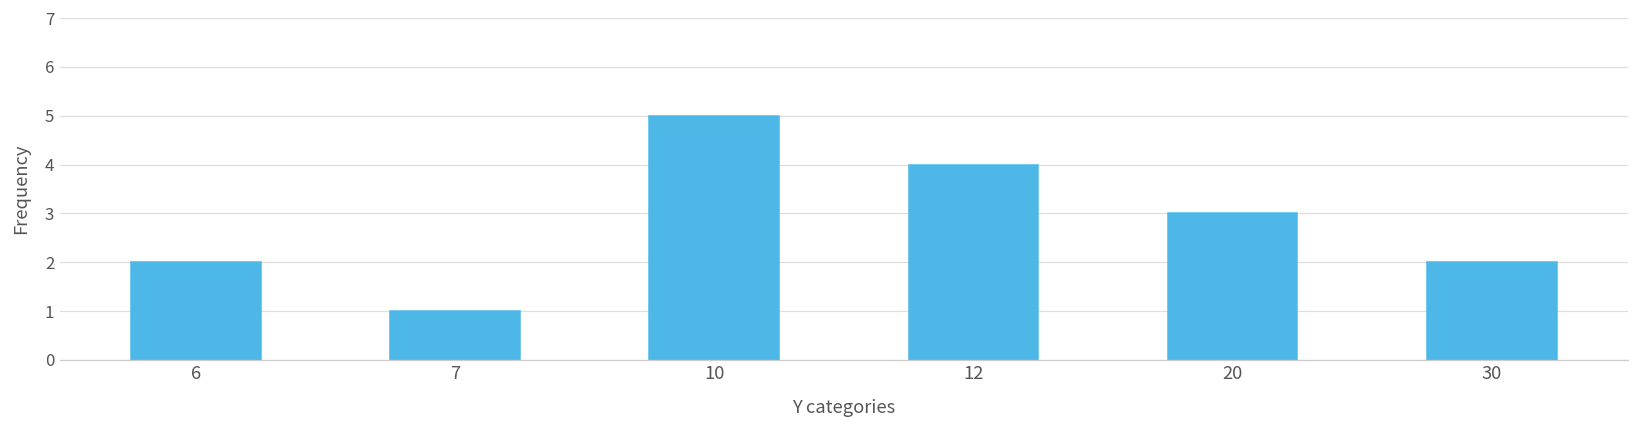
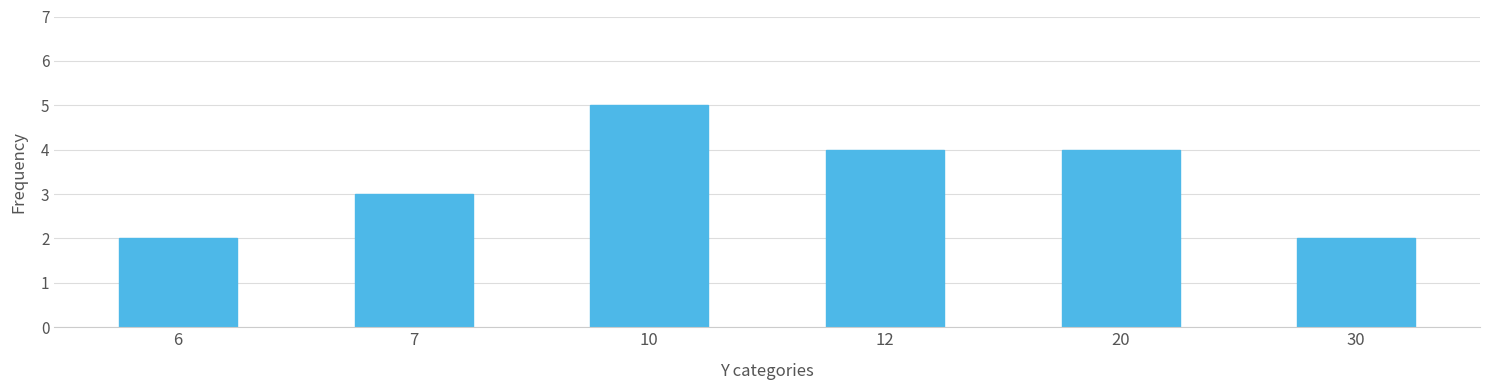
  {
    "6": 2,
-   "7": 1,
+   "7": 3,
    "10": 5,
    "12": 4,
-   "20": 3,
+   "20": 4,
    "30": 2
  }
